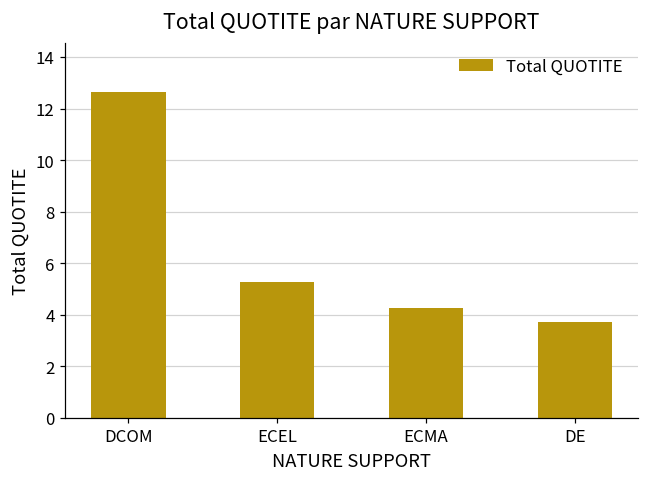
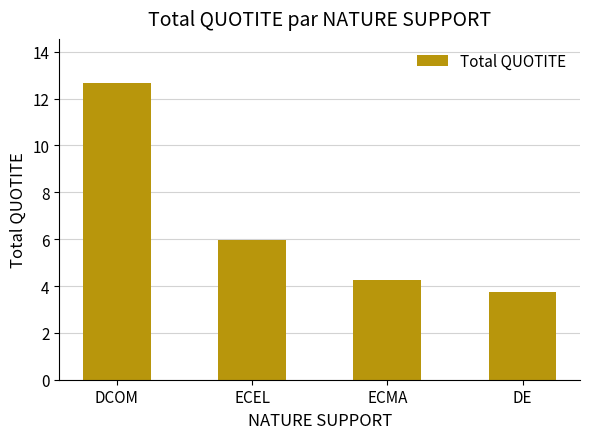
  {
    "DCOM": 12.7,
-   "ECEL": 5.3,
+   "ECEL": 6.0,
    "ECMA": 4.3,
    "DE": 3.7
  }
